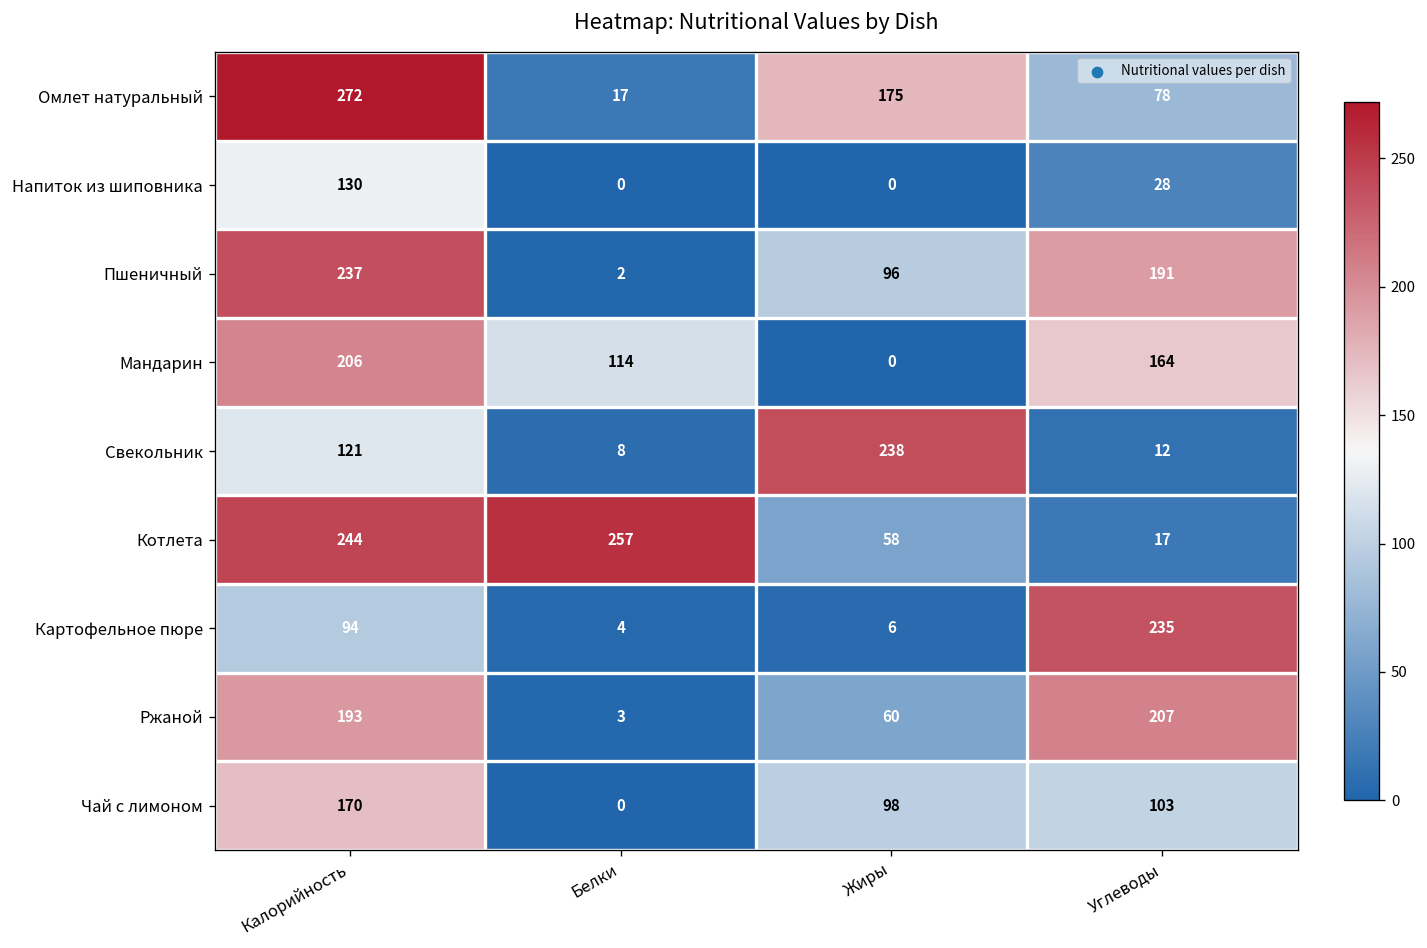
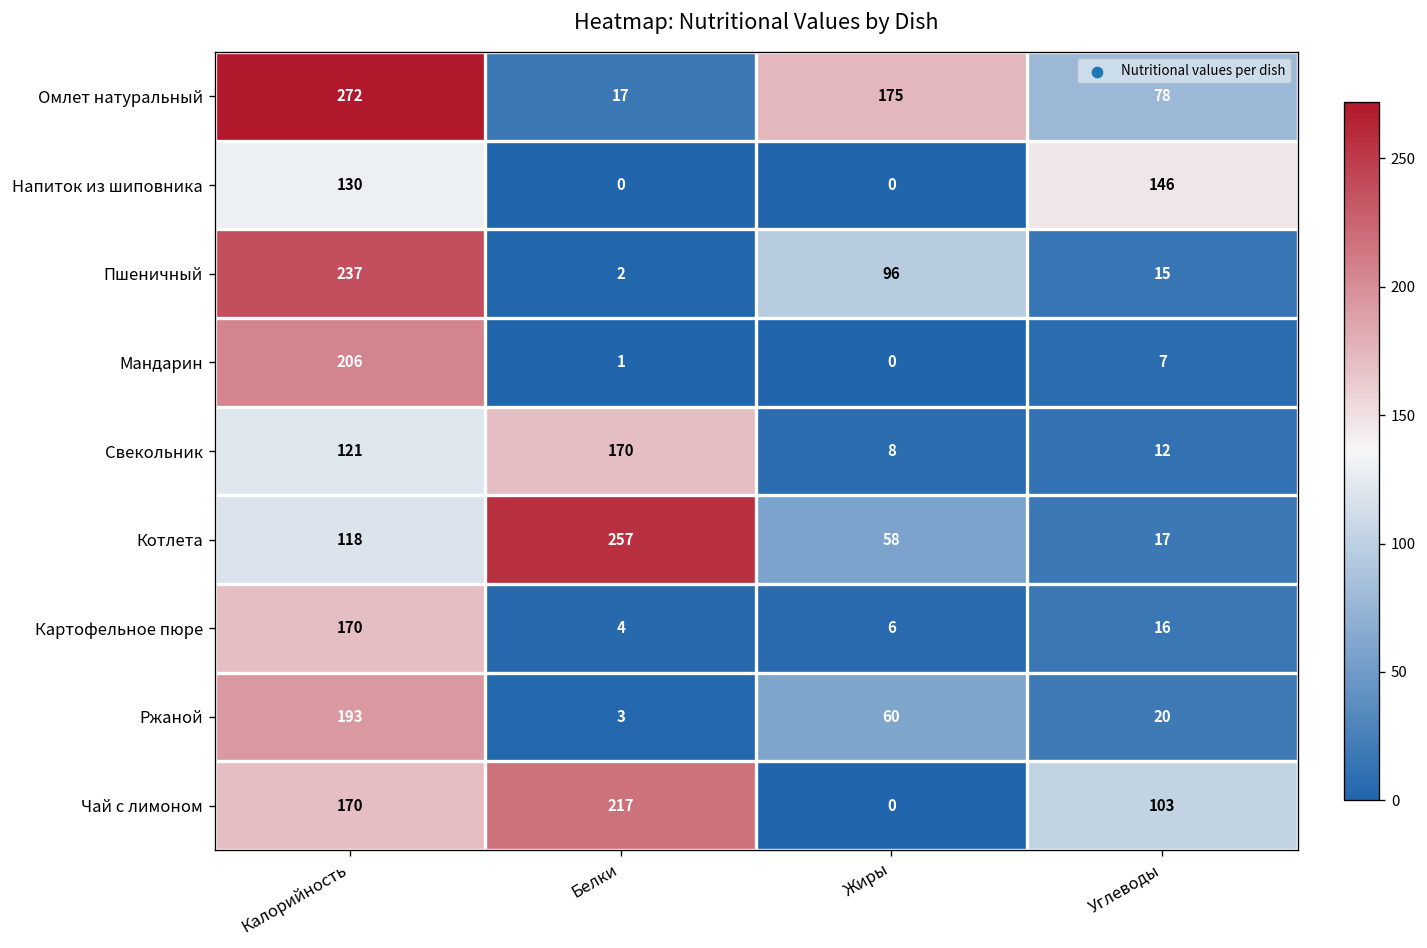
  {
    "Омлет натуральный": {
      "Калорийность": 272,
      "Белки": 17,
      "Жиры": 175,
      "Углеводы": 78
    },
    "Напиток из шиповника": {
      "Калорийность": 130,
      "Белки": 0,
      "Жиры": 0,
-     "Углеводы": 28
+     "Углеводы": 146
    },
    "Пшеничный": {
      "Калорийность": 237,
      "Белки": 2,
      "Жиры": 96,
-     "Углеводы": 191
+     "Углеводы": 15
    },
    "Мандарин": {
      "Калорийность": 206,
-     "Белки": 114,
+     "Белки": 1,
      "Жиры": 0,
-     "Углеводы": 164
+     "Углеводы": 7
    },
    "Свекольник": {
      "Калорийность": 121,
-     "Белки": 8,
-     "Жиры": 238,
+     "Белки": 170,
+     "Жиры": 8,
      "Углеводы": 12
    },
    "Котлета": {
-     "Калорийность": 244,
+     "Калорийность": 118,
      "Белки": 257,
      "Жиры": 58,
      "Углеводы": 17
    },
    "Картофельное пюре": {
-     "Калорийность": 94,
+     "Калорийность": 170,
      "Белки": 4,
      "Жиры": 6,
-     "Углеводы": 235
+     "Углеводы": 16
    },
    "Ржаной": {
      "Калорийность": 193,
      "Белки": 3,
      "Жиры": 60,
-     "Углеводы": 207
+     "Углеводы": 20
    },
    "Чай с лимоном": {
      "Калорийность": 170,
-     "Белки": 0,
-     "Жиры": 98,
+     "Белки": 217,
+     "Жиры": 0,
      "Углеводы": 103
    }
  }
